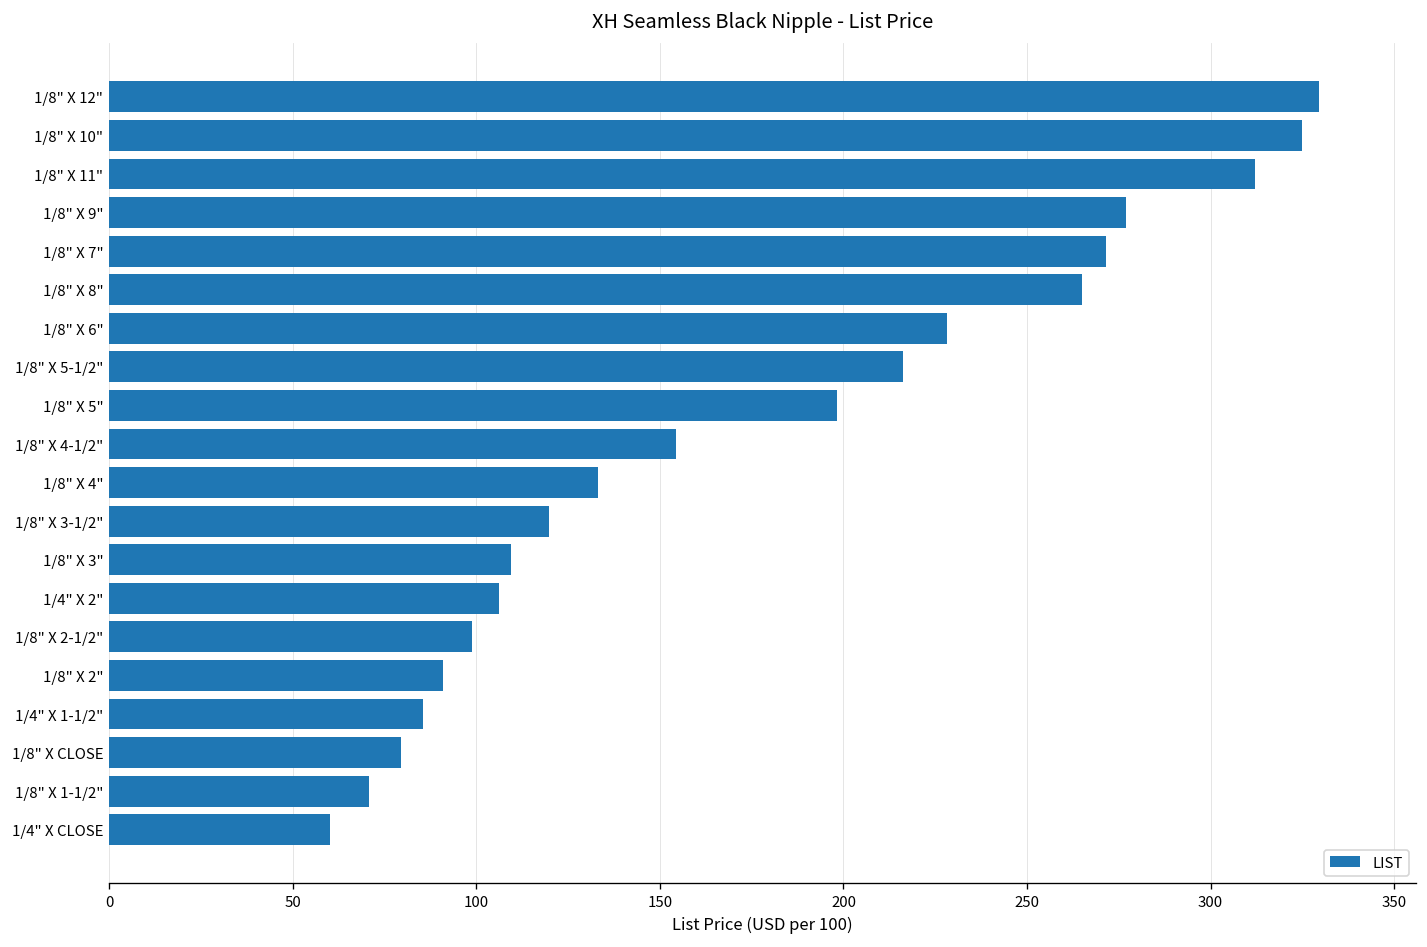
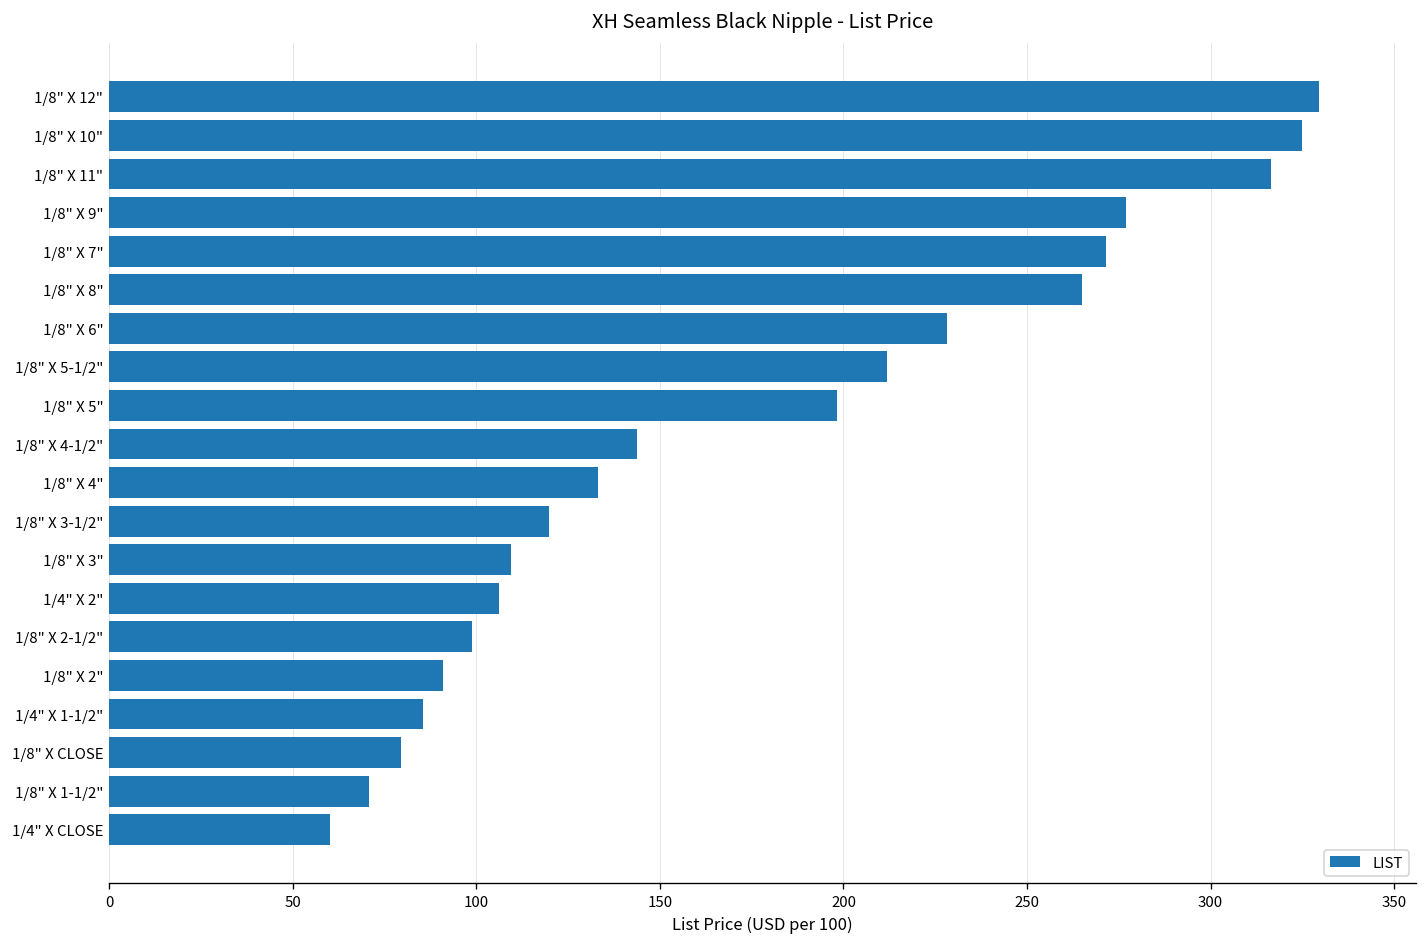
  {
    "1/8\" X 12\"": 330,
    "1/8\" X 10\"": 325,
-   "1/8\" X 11\"": 312,
+   "1/8\" X 11\"": 316,
    "1/8\" X 9\"": 277,
    "1/8\" X 7\"": 272,
    "1/8\" X 8\"": 265,
    "1/8\" X 6\"": 228,
-   "1/8\" X 5-1/2\"": 216,
+   "1/8\" X 5-1/2\"": 212,
    "1/8\" X 5\"": 198,
-   "1/8\" X 4-1/2\"": 154,
+   "1/8\" X 4-1/2\"": 144,
    "1/8\" X 4\"": 133,
    "1/8\" X 3-1/2\"": 120,
    "1/8\" X 3\"": 109,
    "1/4\" X 2\"": 106,
    "1/8\" X 2-1/2\"": 99,
    "1/8\" X 2\"": 91,
    "1/4\" X 1-1/2\"": 86,
    "1/8\" X CLOSE": 80,
    "1/8\" X 1-1/2\"": 71,
    "1/4\" X CLOSE": 60
  }
